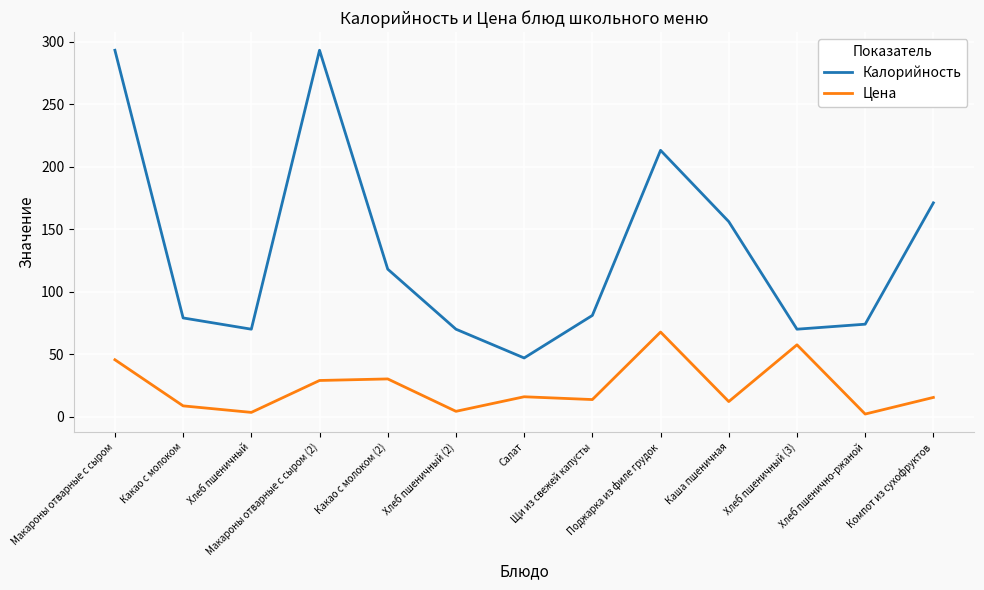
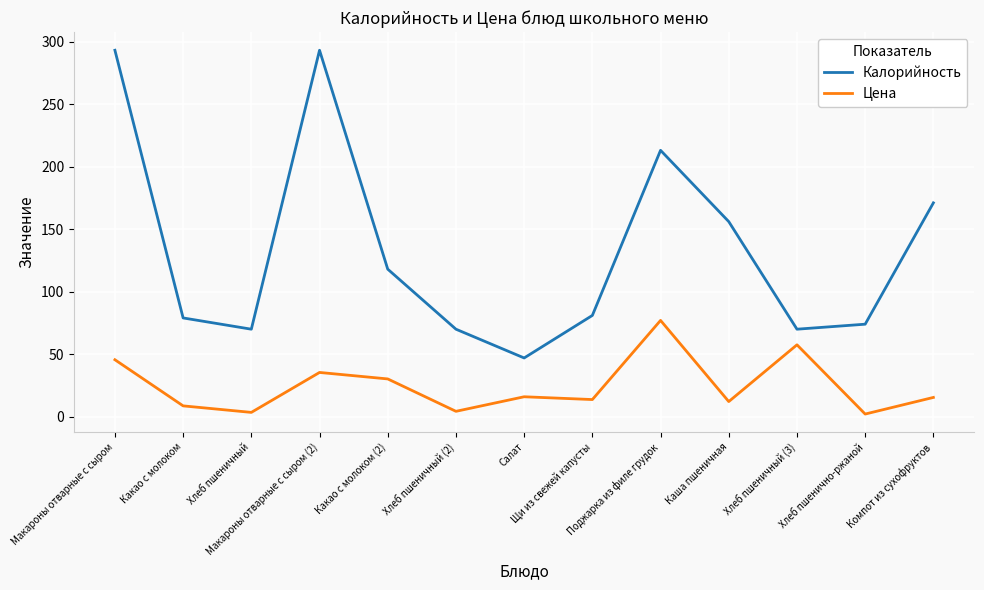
  {
    "Калорийность": {
      "Макароны отварные с сыром": 293,
      "Какао с молоком": 79,
      "Хлеб пшеничный": 70,
      "Макароны отварные с сыром (2)": 293,
      "Какао с молоком (2)": 118,
      "Хлеб пшеничный (2)": 70,
      "Салат": 47,
      "Щи из свежей капусты": 81,
      "Поджарка из филе грудок": 213,
      "Каша пшеничная": 156,
      "Хлеб пшеничный (3)": 70,
      "Хлеб пшенично-ржаной": 74,
      "Компот из сухофруктов": 171
    },
    "Цена": {
      "Макароны отварные с сыром": 46,
      "Какао с молоком": 9,
      "Хлеб пшеничный": 3,
-     "Макароны отварные с сыром (2)": 29,
+     "Макароны отварные с сыром (2)": 35,
      "Какао с молоком (2)": 30,
      "Хлеб пшеничный (2)": 4,
      "Салат": 16,
      "Щи из свежей капусты": 14,
-     "Поджарка из филе грудок": 68,
+     "Поджарка из филе грудок": 77,
      "Каша пшеничная": 12,
      "Хлеб пшеничный (3)": 58,
      "Хлеб пшенично-ржаной": 2,
      "Компот из сухофруктов": 15
    }
  }
